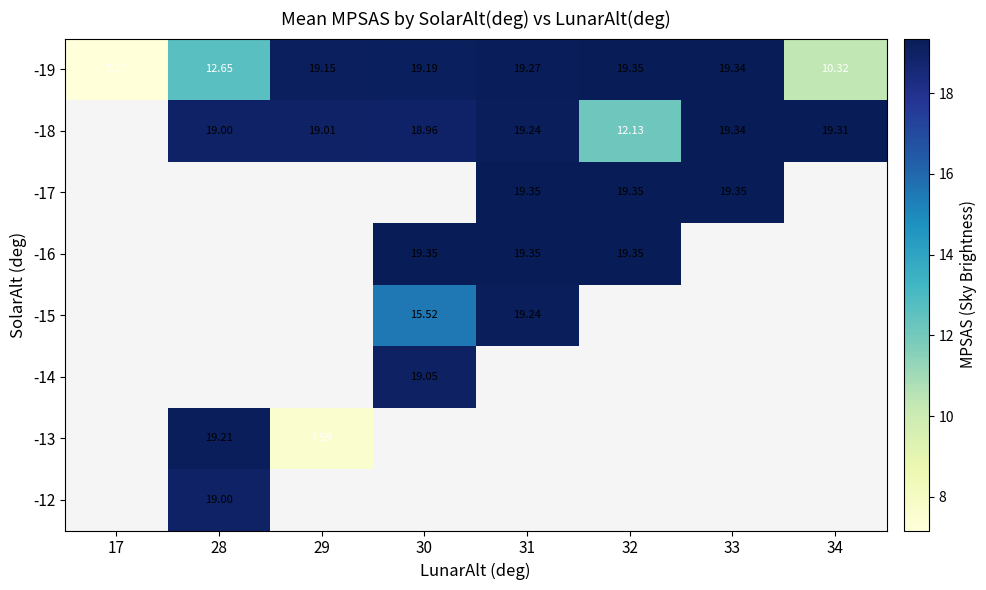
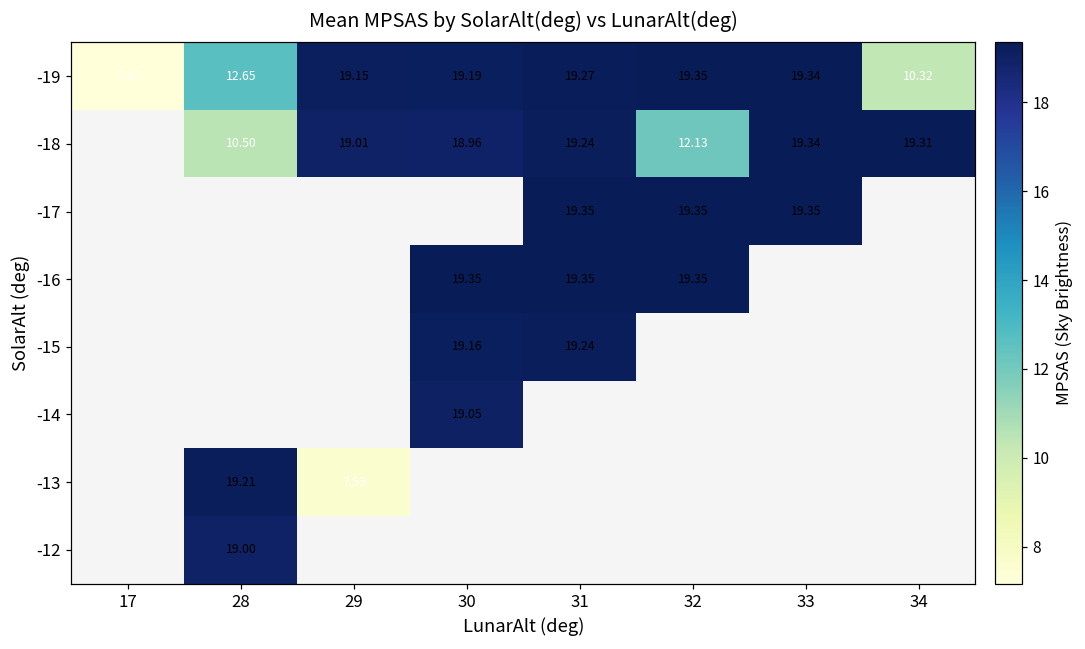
  {
    "-19": {
      "28": 12.65,
      "29": 19.15,
      "30": 19.19,
      "31": 19.27,
      "32": 19.35,
      "33": 19.34,
      "34": 10.32
    },
    "-18": {
-     "28": 19.00,
+     "28": 10.50,
      "29": 19.01,
      "30": 18.96,
      "31": 19.24,
      "32": 12.13,
      "33": 19.34,
      "34": 19.31
    },
    "-17": {
      "31": 19.35,
      "32": 19.35,
      "33": 19.35
    },
    "-16": {
      "30": 19.35,
      "31": 19.35,
      "32": 19.35
    },
    "-15": {
-     "30": 15.52,
+     "30": 19.16,
      "31": 19.24
    },
    "-14": {
      "30": 19.05
    },
    "-13": {
      "28": 19.21,
      "29": 7.59
    },
    "-12": {
      "28": 19.00
    }
  }
